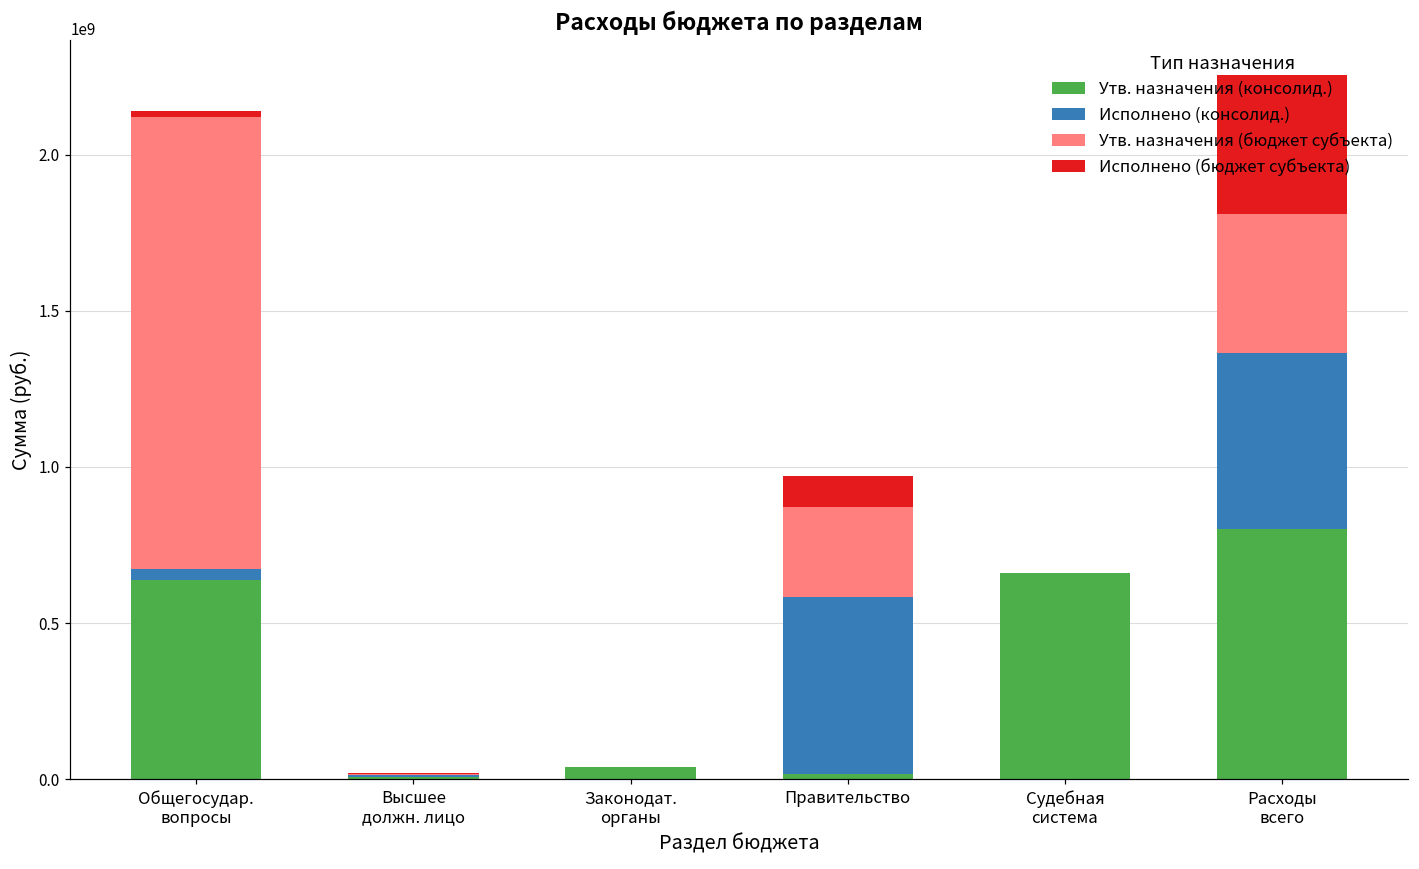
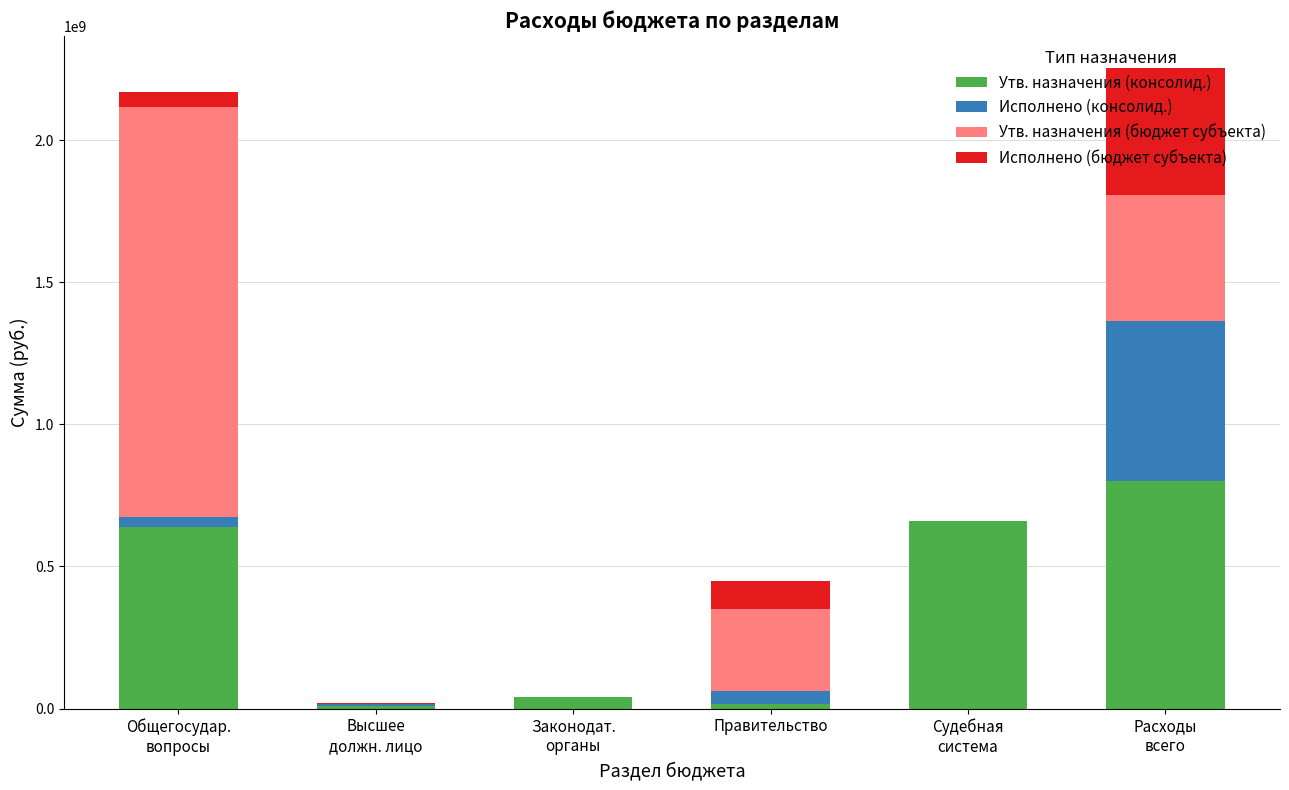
  {
    "Утв. назначения (консолид.)": {
      "Общегосудар. вопросы": 640000000,
      "Законодат. органы": 40000000,
      "Правительство": 20000000,
      "Судебная система": 660000000,
      "Расходы всего": 800000000
    },
    "Исполнено (консолид.)": {
      "Общегосудар. вопросы": 30000000,
-     "Правительство": 570000000,
+     "Правительство": 50000000,
      "Расходы всего": 560000000
    },
    "Утв. назначения (бюджет субъекта)": {
      "Общегосудар. вопросы": 1450000000,
      "Правительство": 290000000,
      "Расходы всего": 450000000
    },
    "Исполнено (бюджет субъекта)": {
-     "Общегосудар. вопросы": 20000000,
+     "Общегосудар. вопросы": 50000000,
      "Правительство": 100000000,
      "Расходы всего": 450000000
    }
  }
